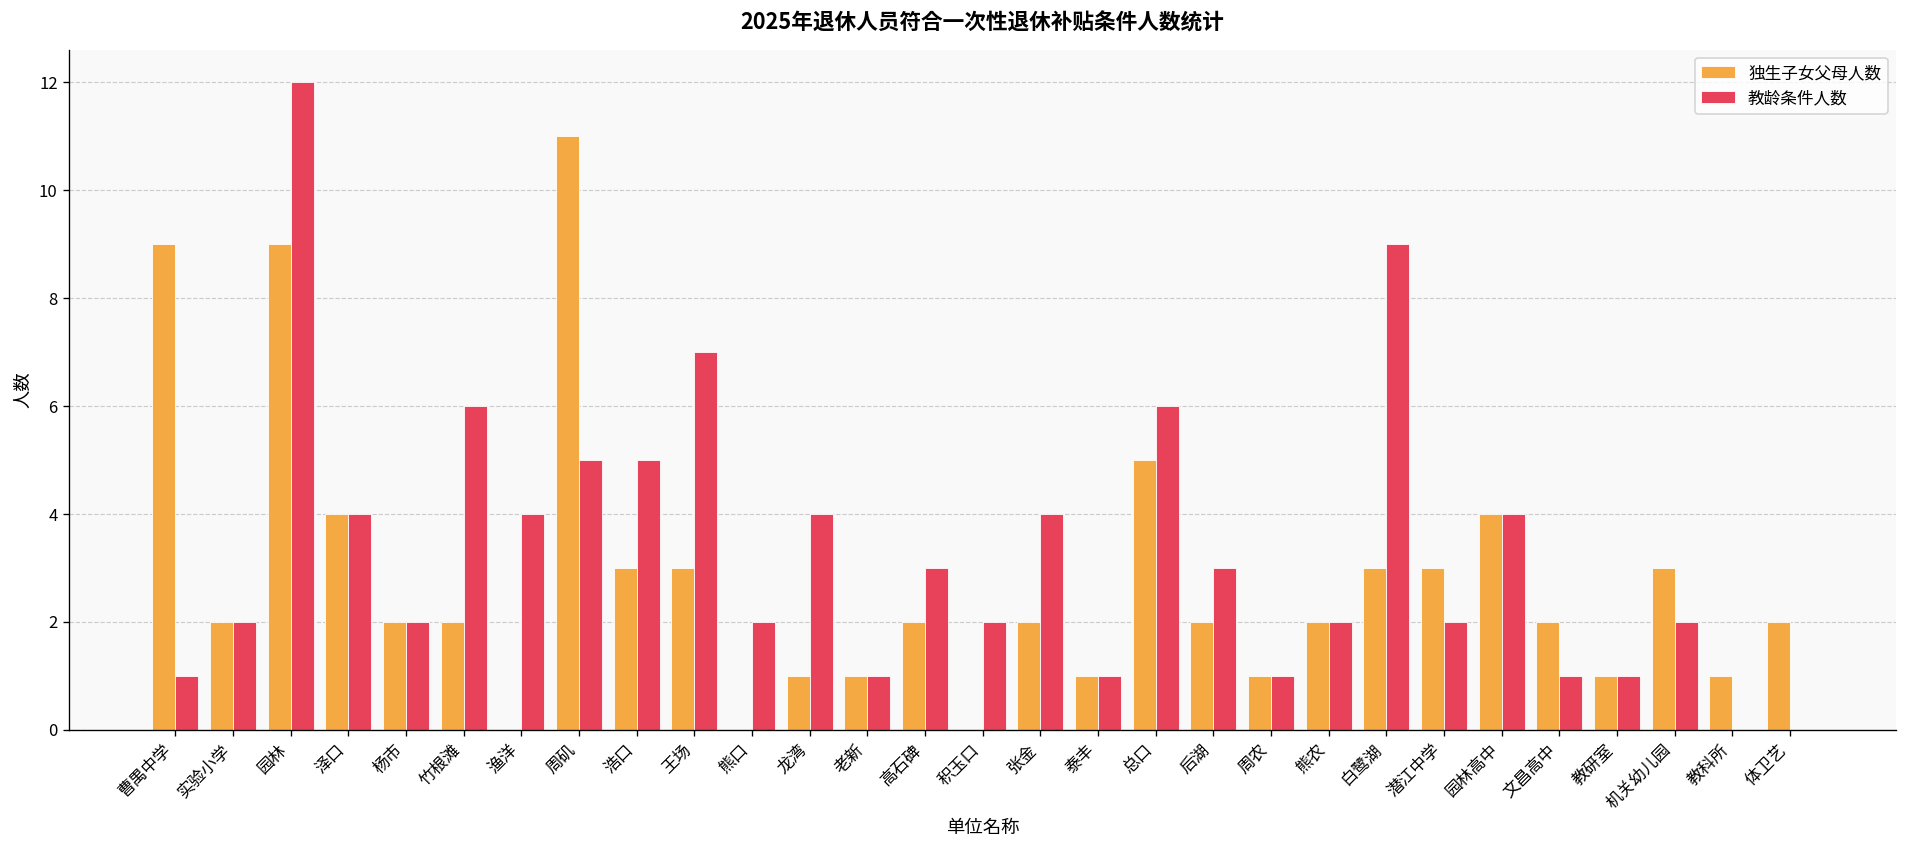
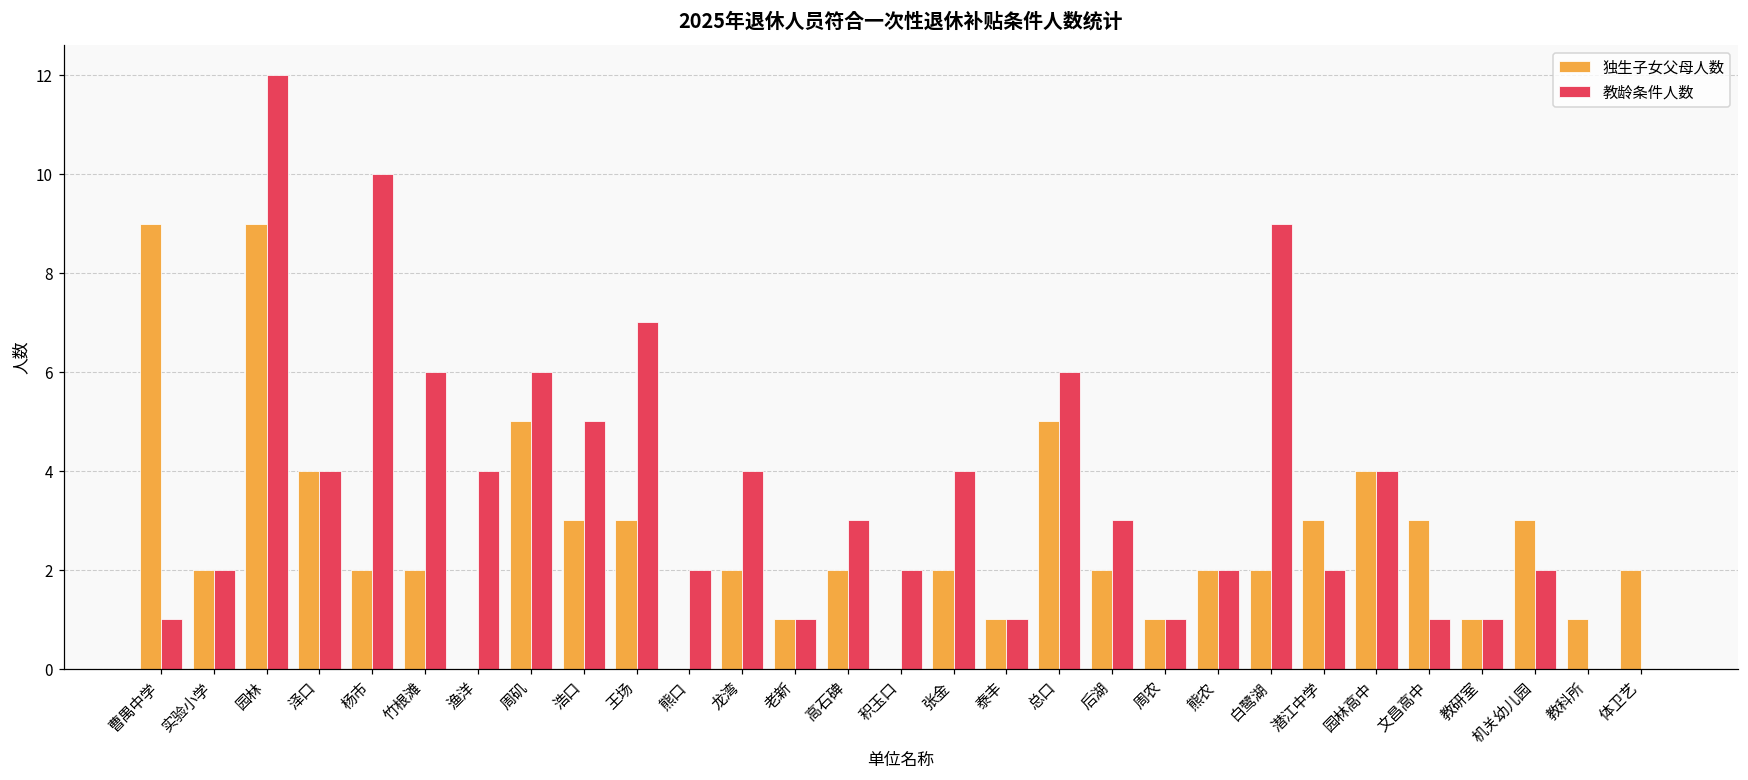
  {
    "独生子女父母人数": {
      "曹禺中学": 9,
      "实验小学": 2,
      "园林": 9,
      "泽口": 4,
      "杨市": 2,
      "竹根滩": 2,
      "渔洋": 0,
-     "周矶": 11,
+     "周矶": 5,
      "浩口": 3,
      "王场": 3,
      "熊口": 0,
-     "龙湾": 1,
+     "龙湾": 2,
      "老新": 1,
      "高石碑": 2,
      "积玉口": 0,
      "张金": 2,
      "泰丰": 1,
      "总口": 5,
      "后湖": 2,
      "周农": 1,
      "熊农": 2,
-     "白鹭湖": 3,
+     "白鹭湖": 2,
      "潜江中学": 3,
      "园林高中": 4,
-     "文昌高中": 2,
+     "文昌高中": 3,
      "教研室": 1,
      "机关幼儿园": 3,
      "教科所": 1,
      "体卫艺": 2
    },
    "教龄条件人数": {
      "曹禺中学": 1,
      "实验小学": 2,
      "园林": 12,
      "泽口": 4,
-     "杨市": 2,
+     "杨市": 10,
      "竹根滩": 6,
      "渔洋": 4,
-     "周矶": 5,
+     "周矶": 6,
      "浩口": 5,
      "王场": 7,
      "熊口": 2,
      "龙湾": 4,
      "老新": 1,
      "高石碑": 3,
      "积玉口": 2,
      "张金": 4,
      "泰丰": 1,
      "总口": 6,
      "后湖": 3,
      "周农": 1,
      "熊农": 2,
      "白鹭湖": 9,
      "潜江中学": 2,
      "园林高中": 4,
      "文昌高中": 1,
      "教研室": 1,
      "机关幼儿园": 2,
      "教科所": 0,
      "体卫艺": 0
    }
  }
